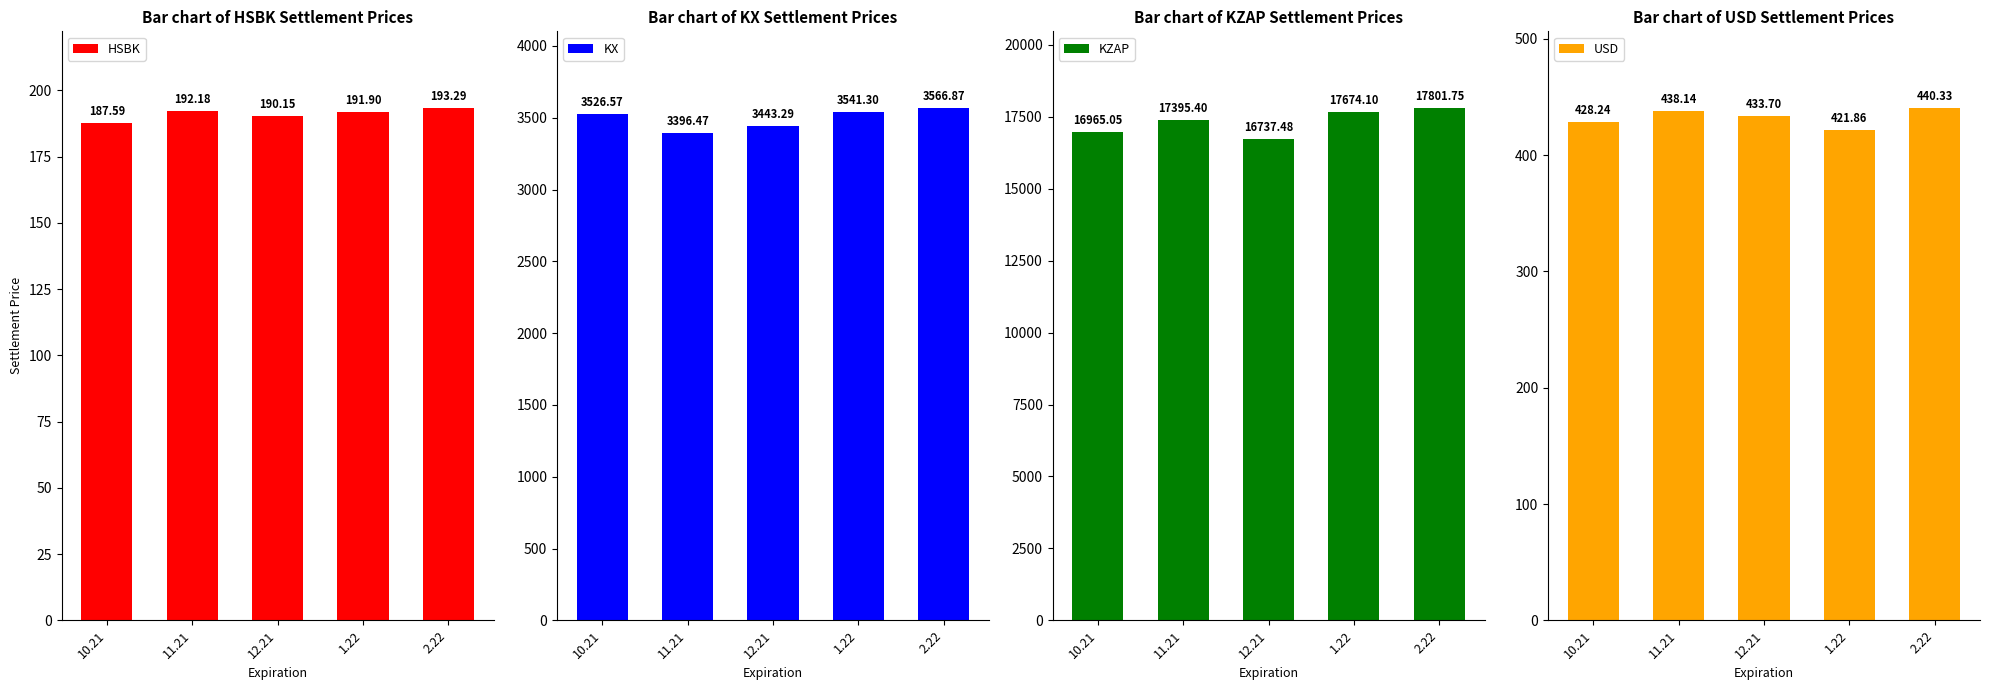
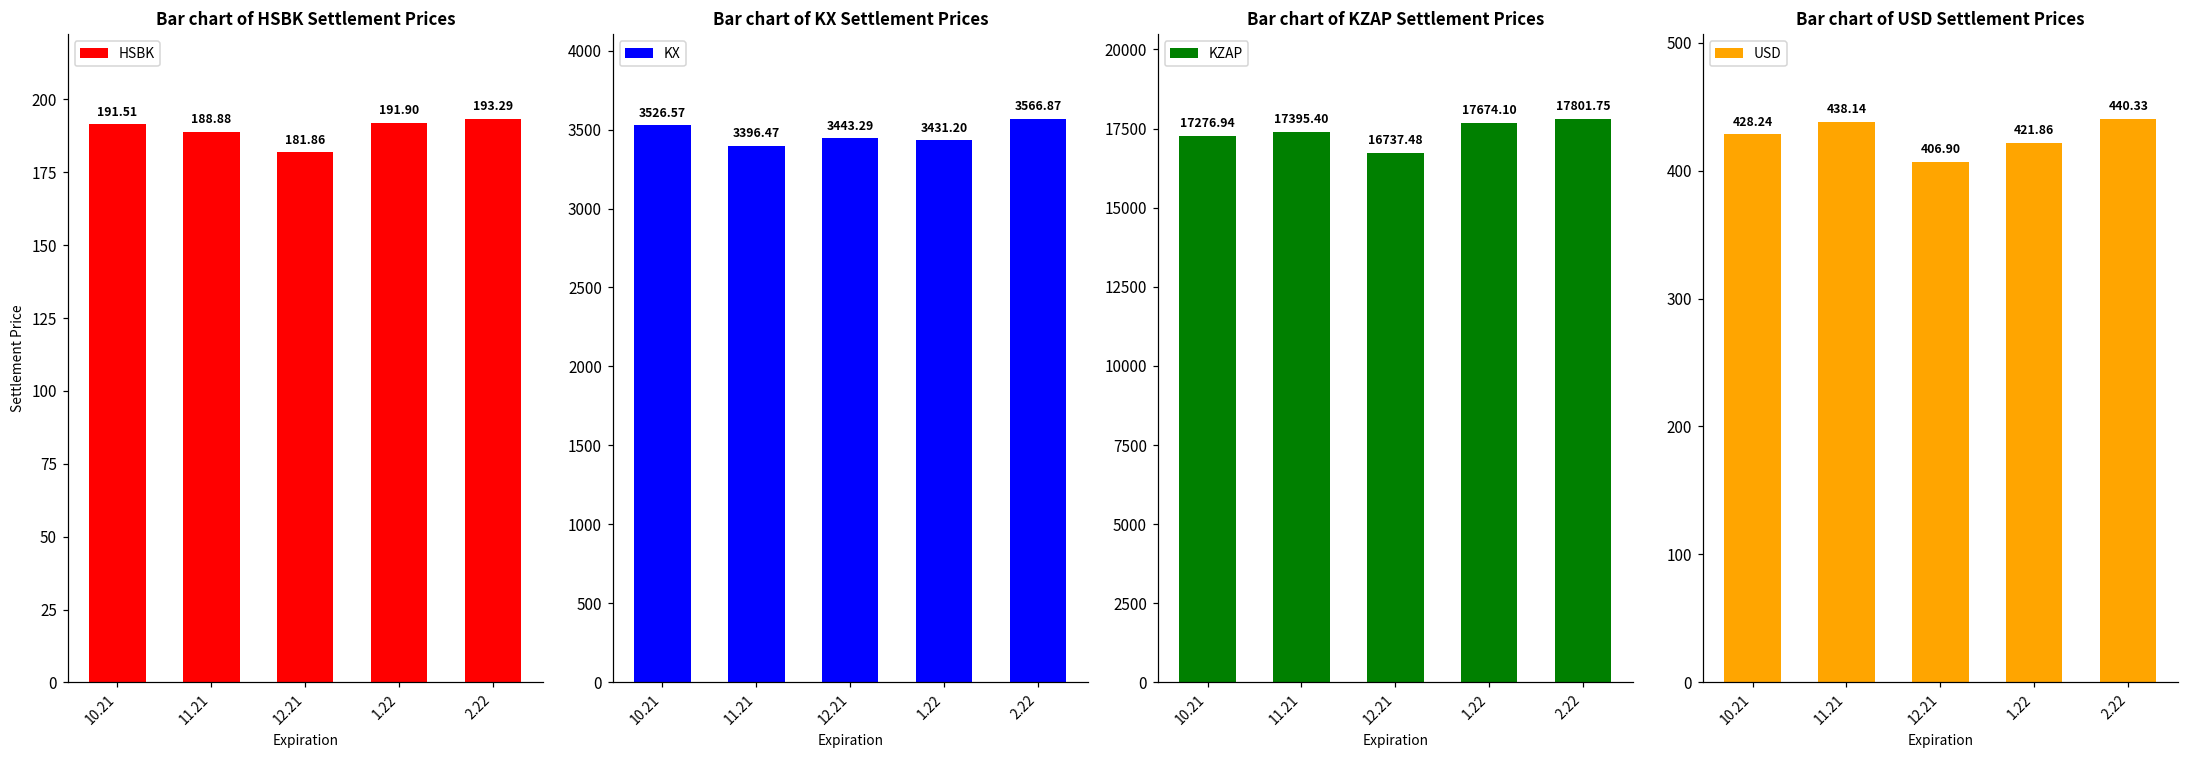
  {
    "Bar chart of HSBK Settlement Prices": {
-     "10.21": 187.59,
-     "11.21": 192.18,
-     "12.21": 190.15,
+     "10.21": 191.51,
+     "11.21": 188.88,
+     "12.21": 181.86,
      "1.22": 191.90,
      "2.22": 193.29
    },
    "Bar chart of KX Settlement Prices": {
      "10.21": 3526.57,
      "11.21": 3396.47,
      "12.21": 3443.29,
-     "1.22": 3541.30,
+     "1.22": 3431.20,
      "2.22": 3566.87
    },
    "Bar chart of KZAP Settlement Prices": {
-     "10.21": 16965.05,
+     "10.21": 17276.94,
      "11.21": 17395.40,
      "12.21": 16737.48,
      "1.22": 17674.10,
      "2.22": 17801.75
    },
    "Bar chart of USD Settlement Prices": {
      "10.21": 428.24,
      "11.21": 438.14,
-     "12.21": 433.70,
+     "12.21": 406.90,
      "1.22": 421.86,
      "2.22": 440.33
    }
  }
